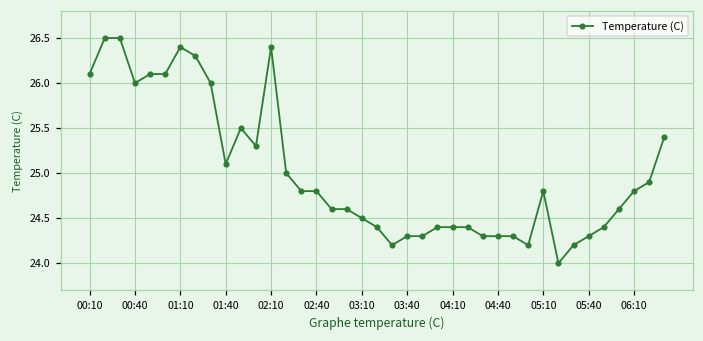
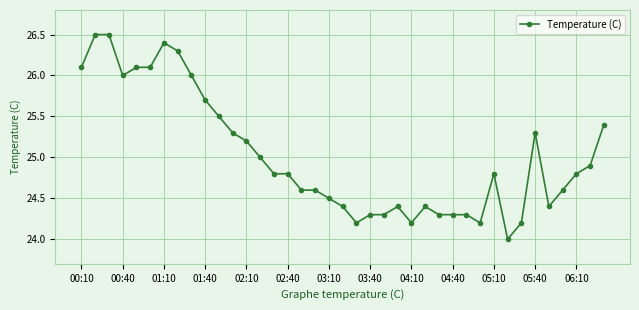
  {
    "00:10": 26.1,
    "00:40": 26.0,
    "01:10": 26.4,
-   "01:40": 25.1,
-   "02:10": 26.4,
+   "01:40": 25.7,
+   "02:10": 25.2,
    "02:40": 24.8,
    "03:10": 24.5,
    "03:40": 24.3,
-   "04:10": 24.4,
+   "04:10": 24.2,
    "04:40": 24.3,
    "05:10": 24.8,
-   "05:40": 24.3,
+   "05:40": 25.3,
    "06:10": 24.8
  }
